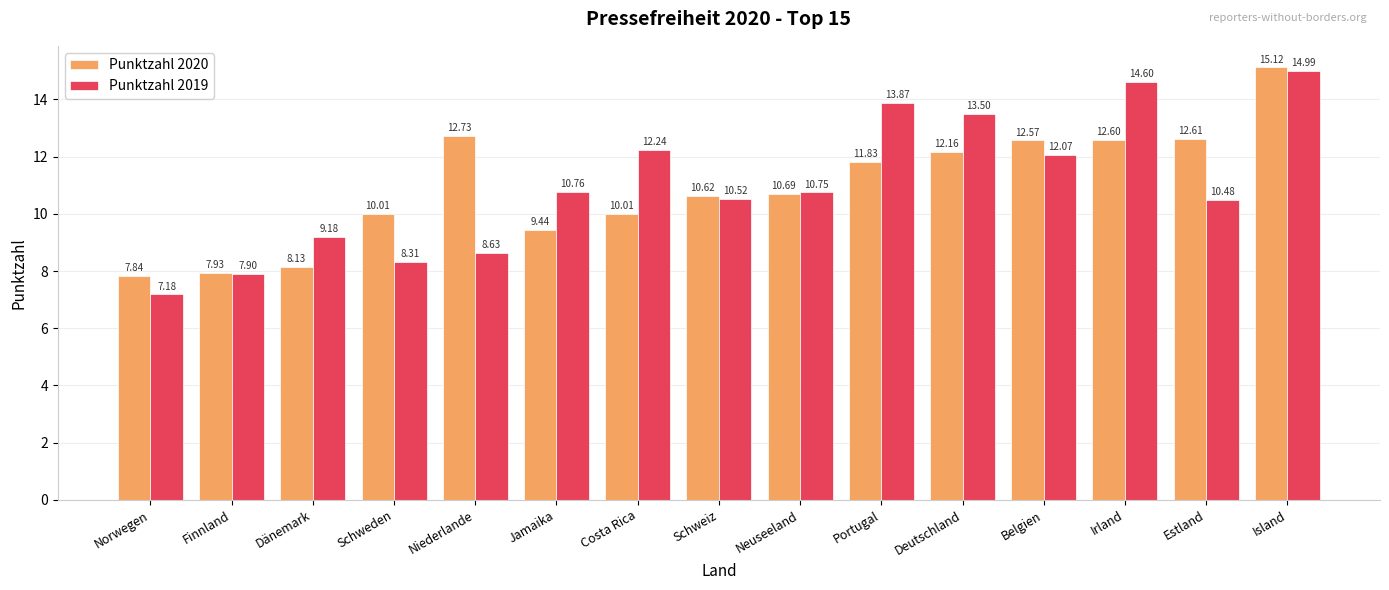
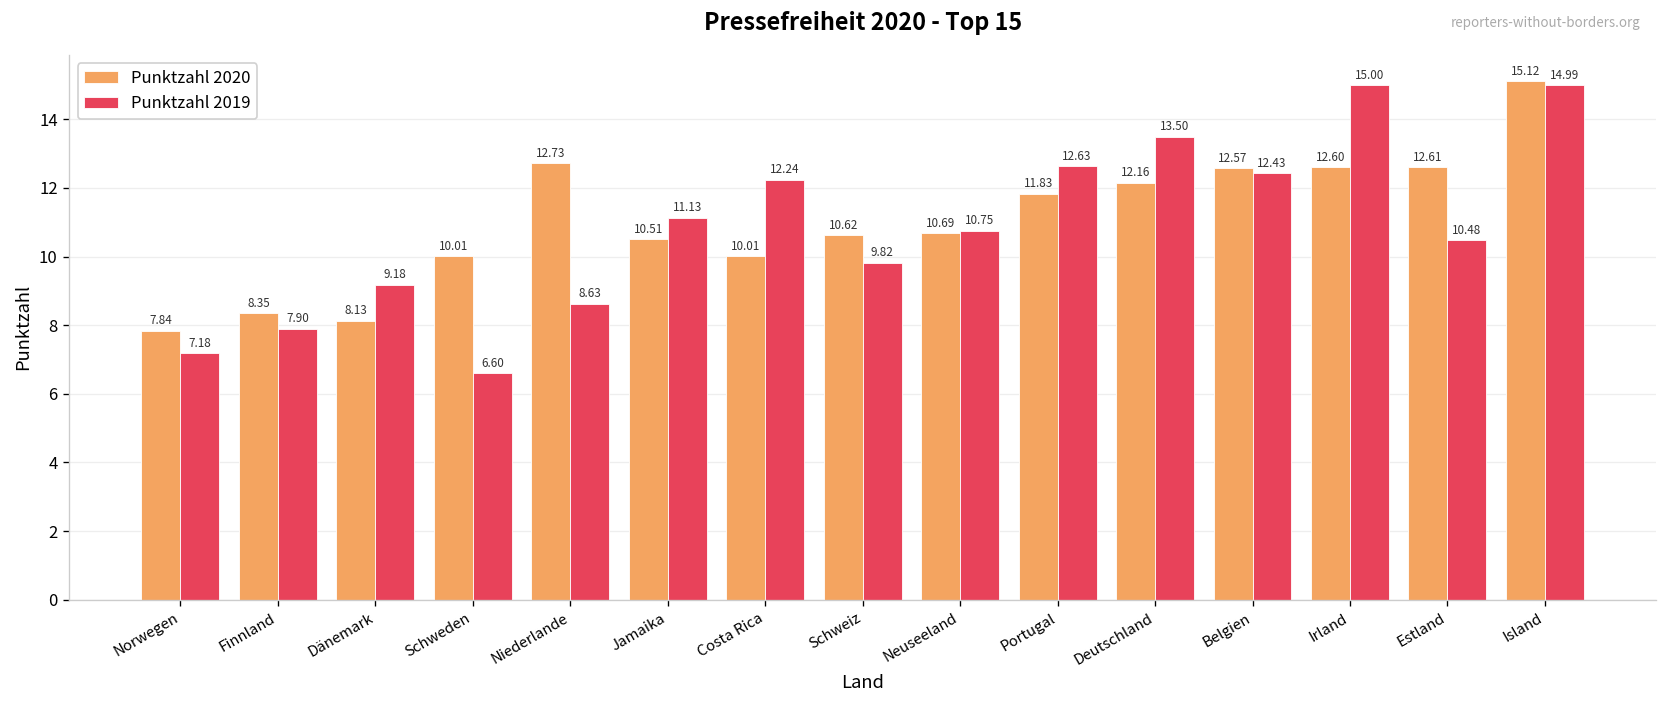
  {
    "Punktzahl 2020": {
      "Norwegen": 7.84,
-     "Finnland": 7.93,
+     "Finnland": 8.35,
      "Dänemark": 8.13,
      "Schweden": 10.01,
      "Niederlande": 12.73,
-     "Jamaika": 9.44,
+     "Jamaika": 10.51,
      "Costa Rica": 10.01,
      "Schweiz": 10.62,
      "Neuseeland": 10.69,
      "Portugal": 11.83,
      "Deutschland": 12.16,
      "Belgien": 12.57,
      "Irland": 12.60,
      "Estland": 12.61,
      "Island": 15.12
    },
    "Punktzahl 2019": {
      "Norwegen": 7.18,
      "Finnland": 7.90,
      "Dänemark": 9.18,
-     "Schweden": 8.31,
+     "Schweden": 6.60,
      "Niederlande": 8.63,
-     "Jamaika": 10.76,
+     "Jamaika": 11.13,
      "Costa Rica": 12.24,
-     "Schweiz": 10.52,
+     "Schweiz": 9.82,
      "Neuseeland": 10.75,
-     "Portugal": 13.87,
+     "Portugal": 12.63,
      "Deutschland": 13.50,
-     "Belgien": 12.07,
-     "Irland": 14.60,
+     "Belgien": 12.43,
+     "Irland": 15.00,
      "Estland": 10.48,
      "Island": 14.99
    }
  }
